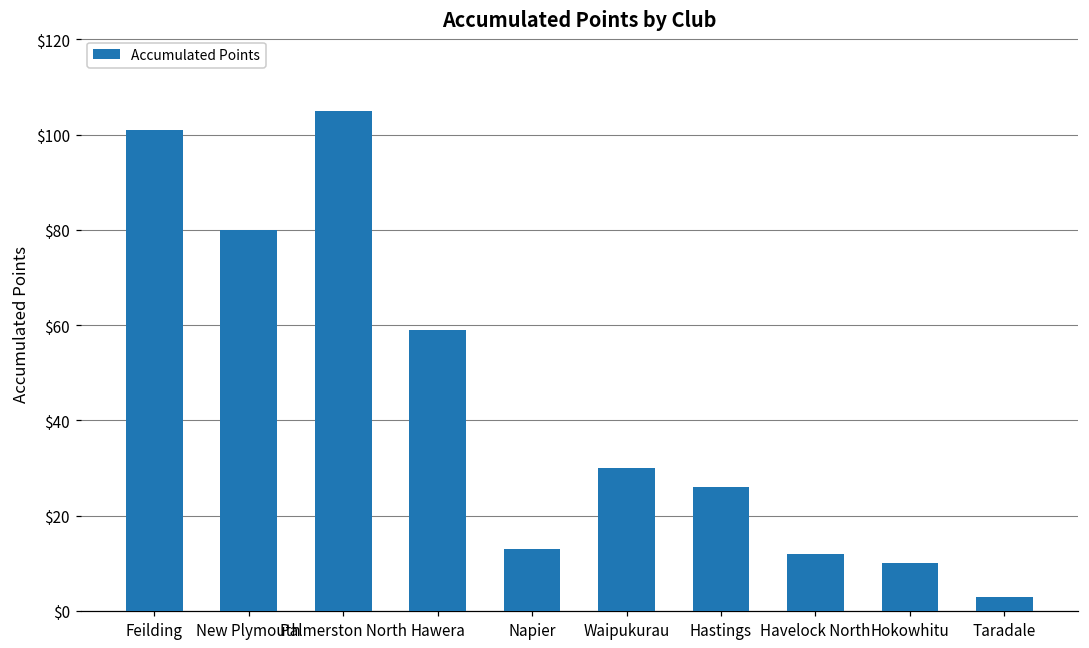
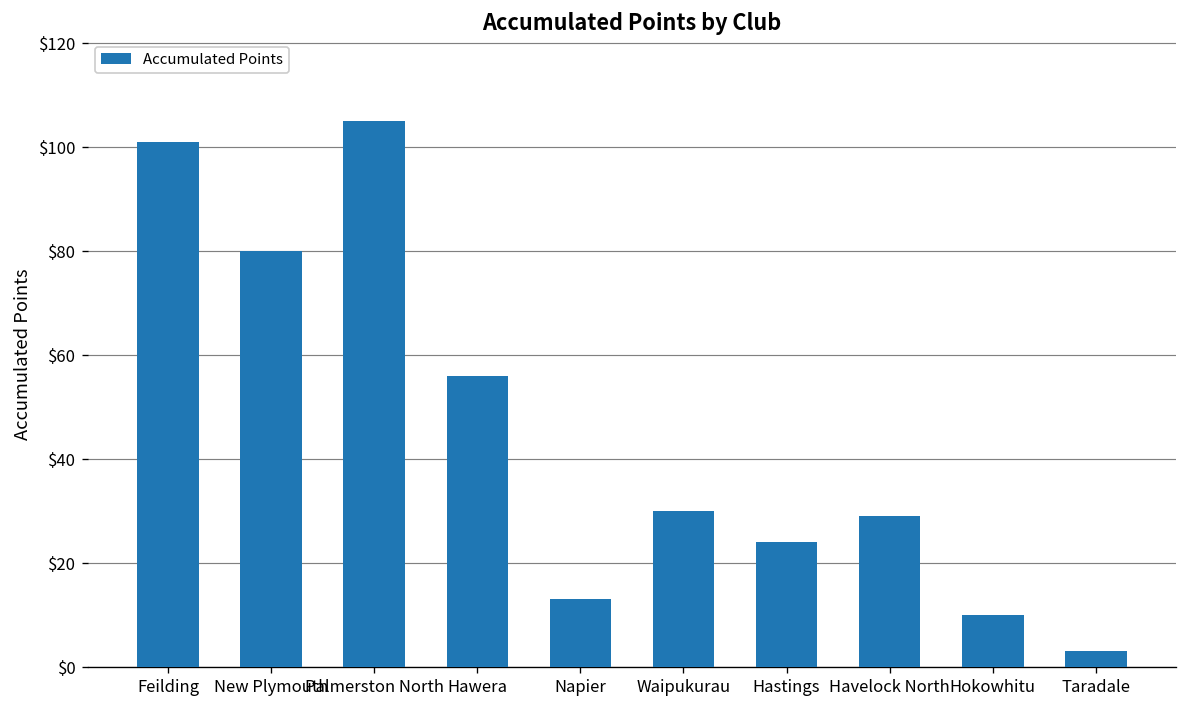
  {
    "Feilding": "$101",
-   "Hawera": "$59",
+   "Hawera": "$56",
    "Napier": "$13",
    "Waipukurau": "$30",
-   "Hastings": "$26",
-   "Havelock North": "$12",
+   "Hastings": "$24",
+   "Havelock North": "$29",
    "Hokowhitu": "$10",
    "Taradale": "$3"
  }
